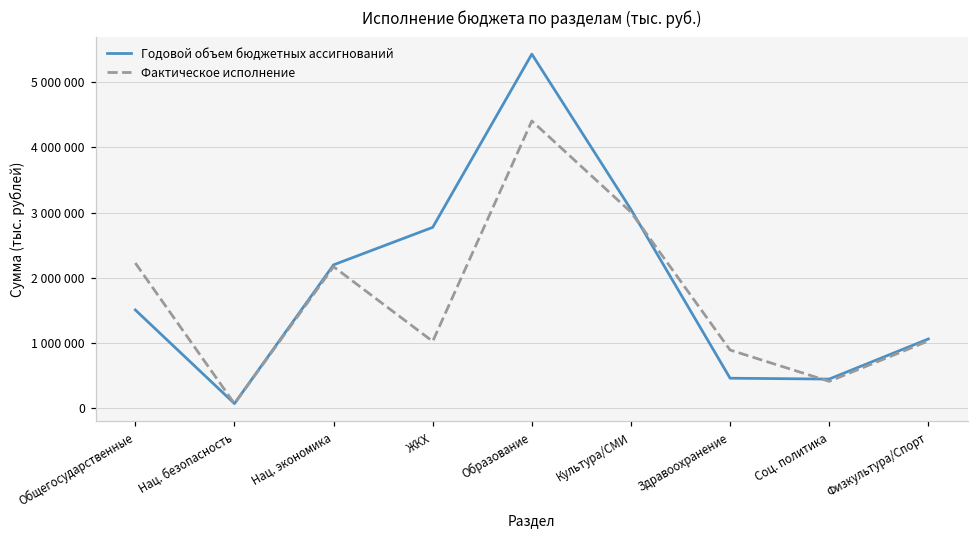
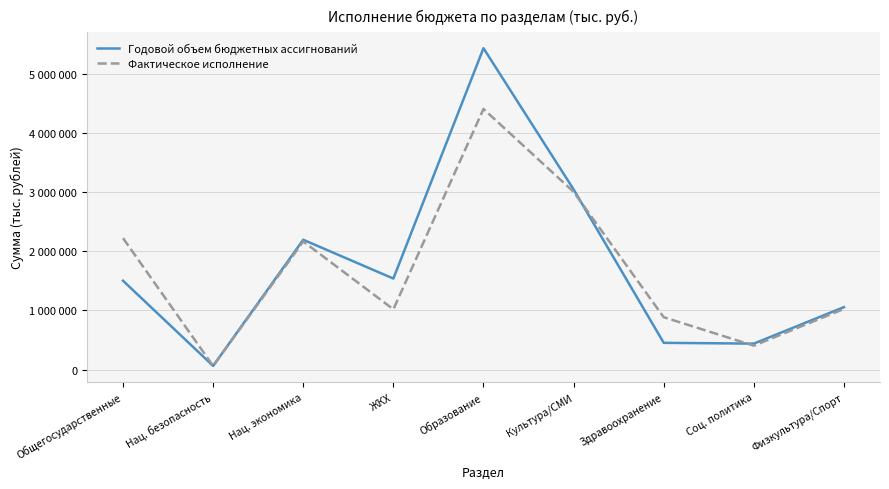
  {
    "Годовой объем бюджетных ассигнований": {
      "Общегосударственные": 1500000,
-     "ЖКХ": 2800000,
+     "ЖКХ": 1500000,
      "Образование": 5400000,
      "Здравоохранение": 500000
    },
    "Фактическое исполнение": {
      "Общегосударственные": 2200000,
      "ЖКХ": 1000000,
      "Образование": 4400000,
      "Здравоохранение": 900000
    }
  }
